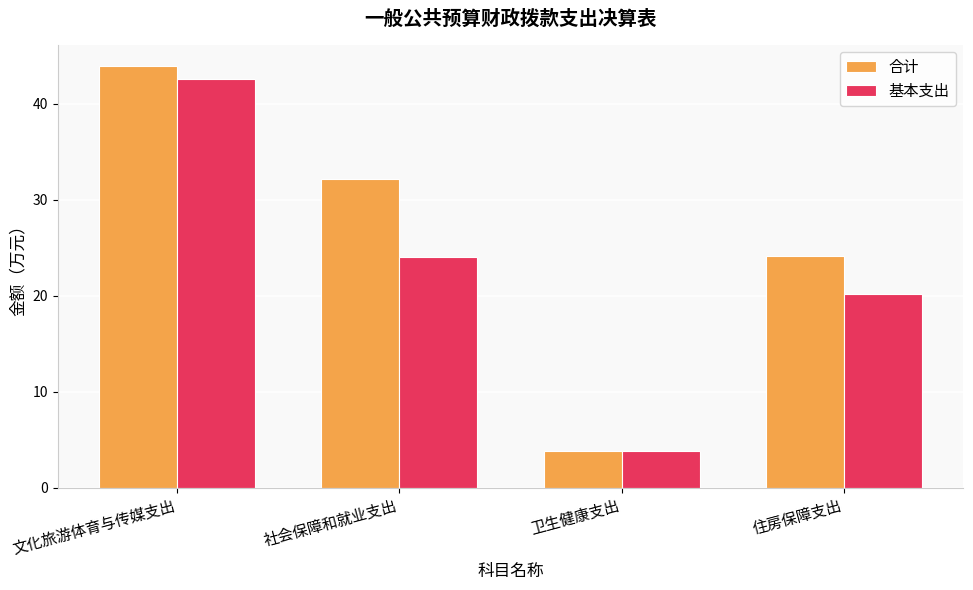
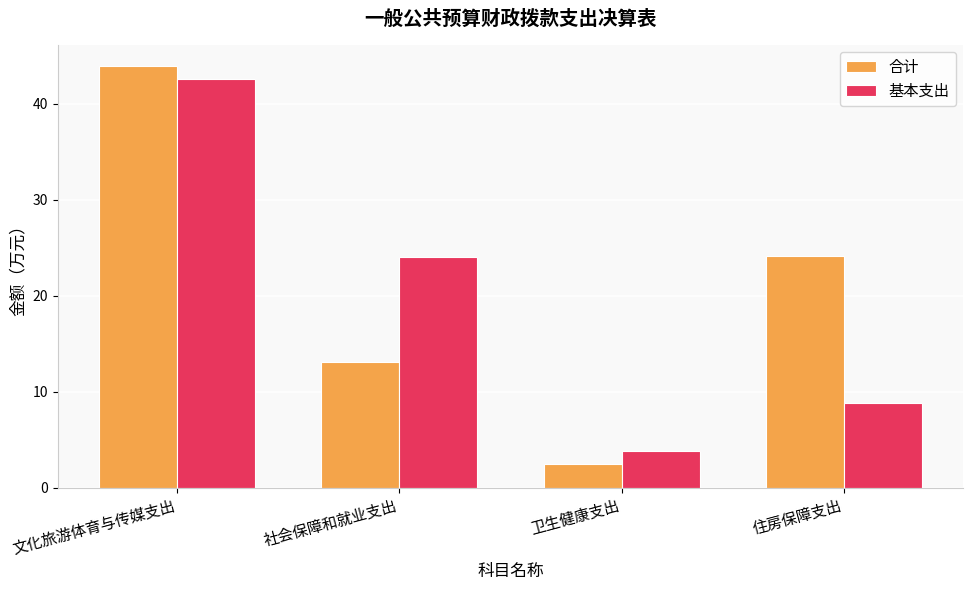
  {
    "合计": {
      "文化旅游体育与传媒支出": 44,
-     "社会保障和就业支出": 32,
-     "卫生健康支出": 4,
+     "社会保障和就业支出": 13,
+     "卫生健康支出": 3,
      "住房保障支出": 24
    },
    "基本支出": {
      "文化旅游体育与传媒支出": 43,
      "社会保障和就业支出": 24,
      "卫生健康支出": 4,
-     "住房保障支出": 20
+     "住房保障支出": 9
    }
  }
